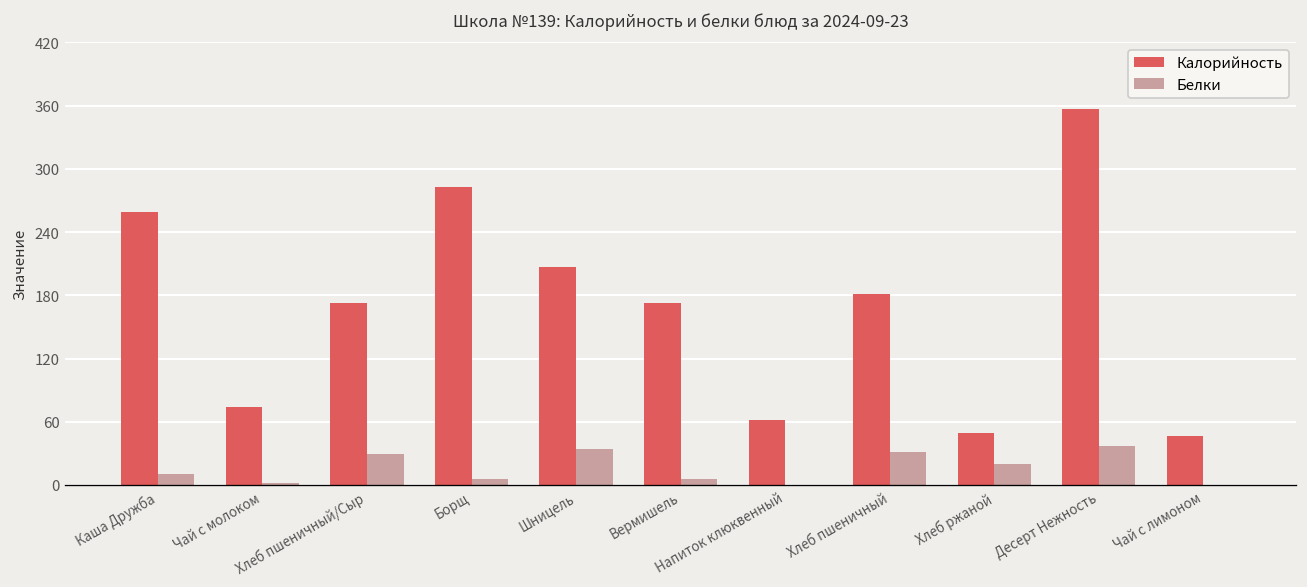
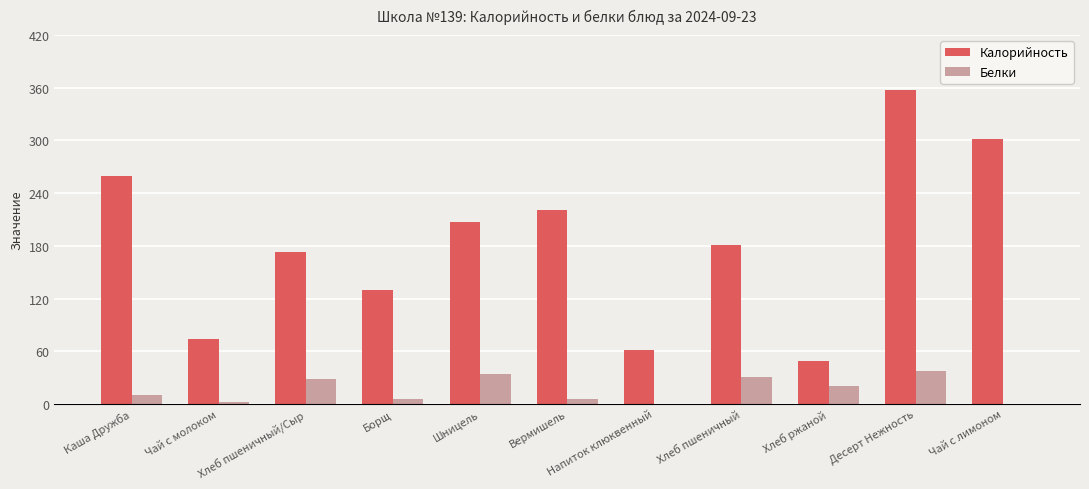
  {
    "Калорийность": {
      "Каша Дружба": 260,
      "Чай с молоком": 70,
      "Хлеб пшеничный/Сыр": 170,
-     "Борщ": 280,
+     "Борщ": 130,
      "Шницель": 210,
-     "Вермишель": 170,
+     "Вермишель": 220,
      "Напиток клюквенный": 60,
      "Хлеб пшеничный": 180,
      "Хлеб ржаной": 50,
      "Десерт Нежность": 360,
-     "Чай с лимоном": 50
+     "Чай с лимоном": 300
    },
    "Белки": {
      "Каша Дружба": 10,
      "Хлеб пшеничный/Сыр": 30,
      "Борщ": 10,
      "Шницель": 30,
      "Вермишель": 10,
      "Напиток клюквенный": 0,
      "Хлеб пшеничный": 30,
      "Хлеб ржаной": 20,
      "Десерт Нежность": 40,
      "Чай с лимоном": 0
    }
  }
